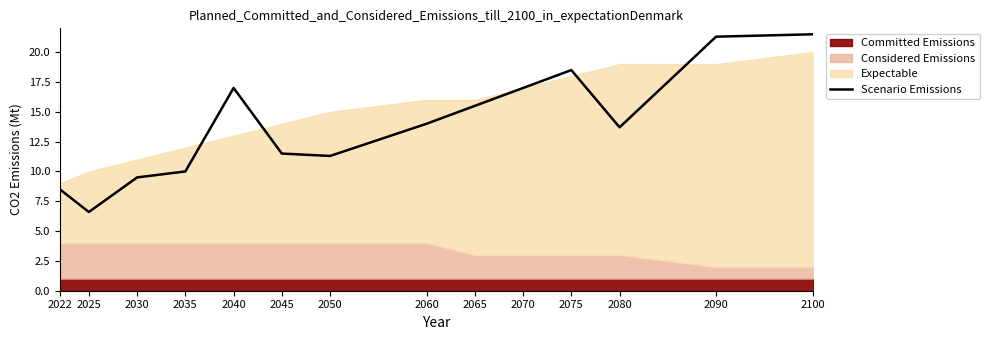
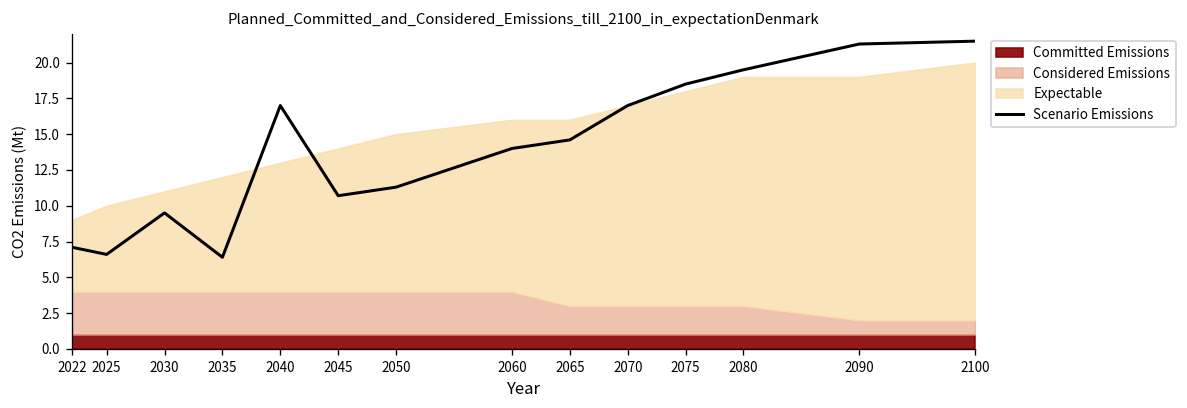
  {
    "Scenario Emissions": {
-     "2022": 8.5,
+     "2022": 7.1,
      "2025": 6.6,
      "2030": 9.5,
-     "2035": 10.0,
+     "2035": 6.4,
      "2040": 17.0,
-     "2045": 11.5,
+     "2045": 10.7,
      "2050": 11.3,
      "2060": 14.0,
-     "2065": 15.5,
+     "2065": 14.6,
      "2075": 18.5,
-     "2080": 13.7,
+     "2080": 19.5,
      "2090": 21.3,
      "2100": 21.5
    },
    "Committed Emissions": {
      "2022": 1.0,
      "2025": 1.0,
      "2030": 1.0,
      "2035": 1.0,
      "2040": 1.0,
      "2045": 1.0,
      "2050": 1.0,
      "2060": 1.0,
      "2065": 1.0,
      "2070": 1.0,
      "2075": 1.0,
      "2080": 1.0,
      "2090": 1.0,
      "2100": 1.0
    }
  }
